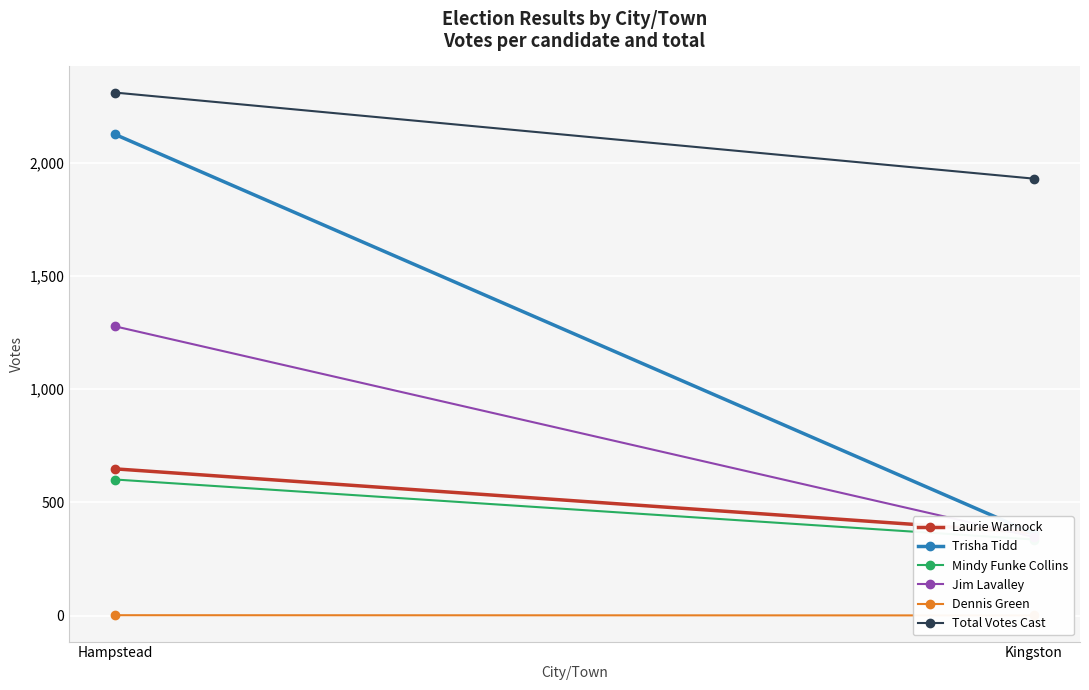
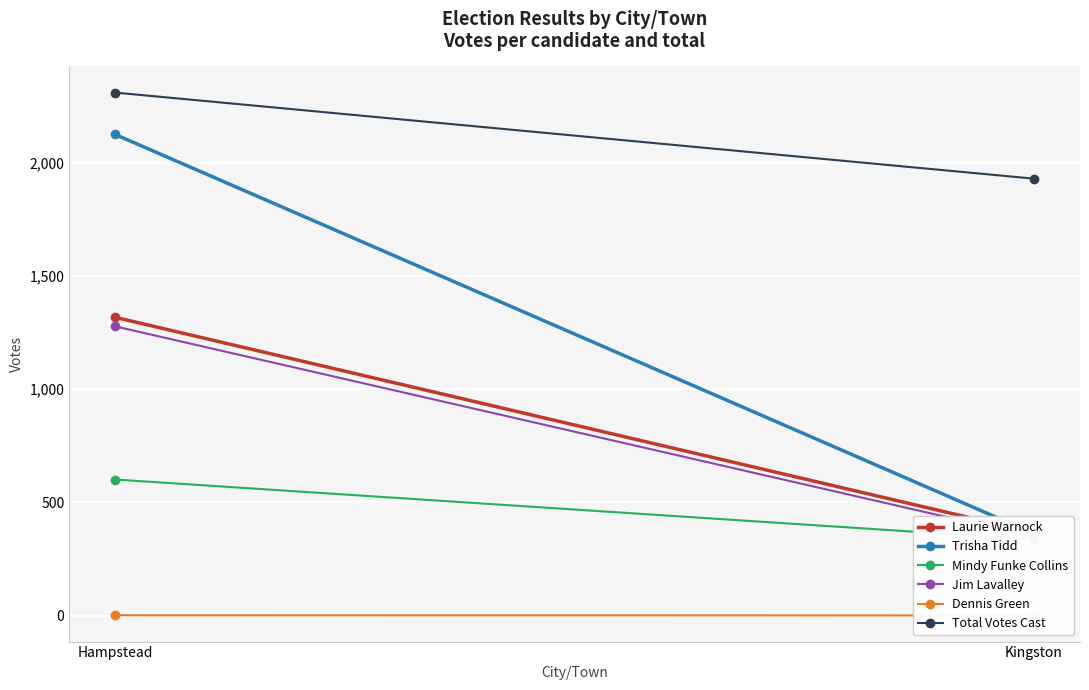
  {
    "Laurie Warnock": {
-     "Hampstead": "650"
+     "Hampstead": "1,320"
    },
    "Trisha Tidd": {
      "Hampstead": "2,120"
    },
    "Mindy Funke Collins": {
      "Hampstead": "600"
    },
    "Jim Lavalley": {
      "Hampstead": "1,280"
    },
    "Dennis Green": {
      "Hampstead": "0"
    },
    "Total Votes Cast": {
      "Hampstead": "2,310",
      "Kingston": "1,930"
    }
  }
